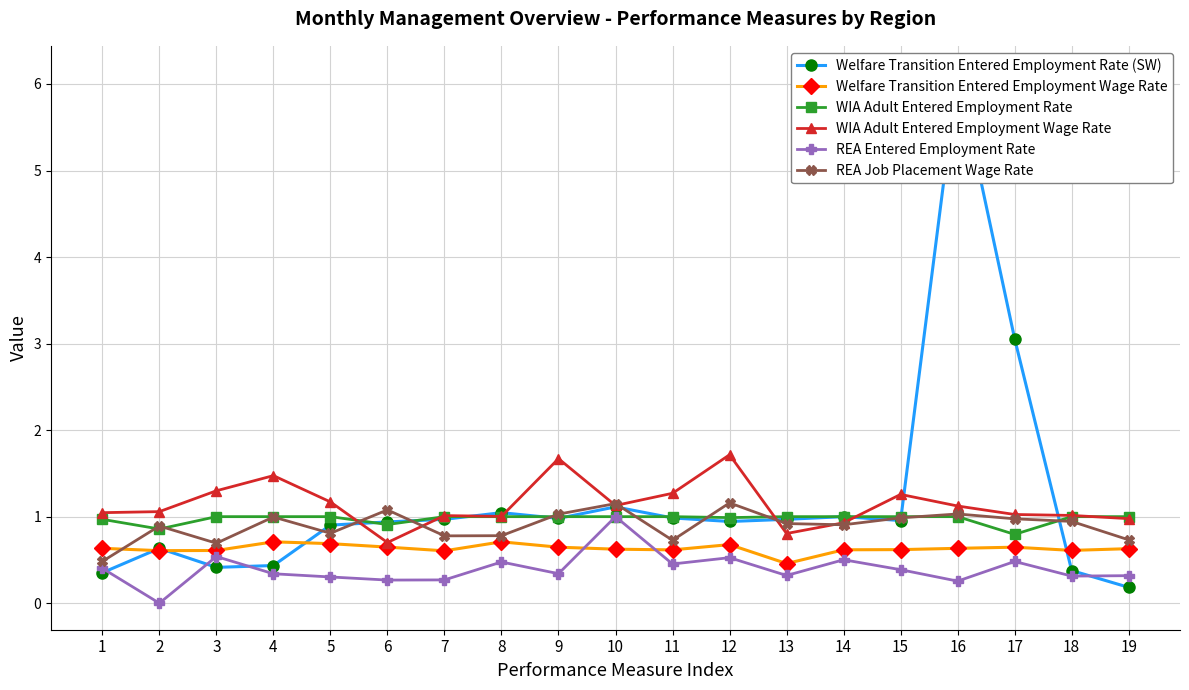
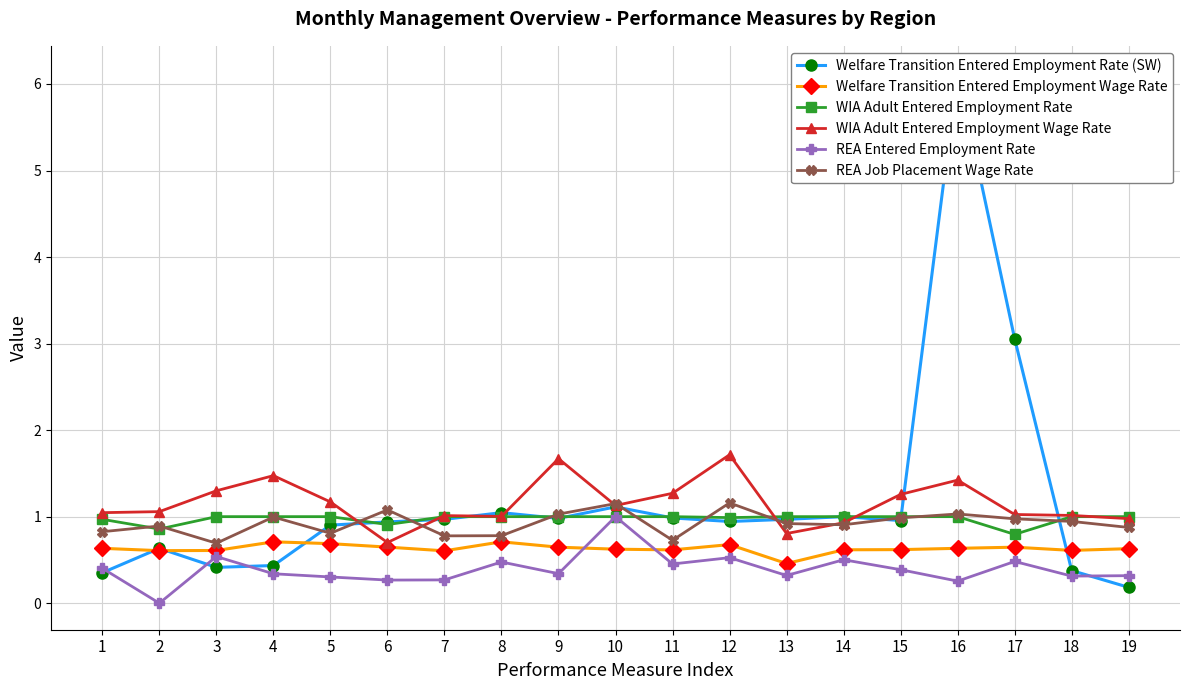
  {
    "Welfare Transition Entered Employment Rate (SW)": {
      "1": 0.4,
      "3": 0.4,
      "4": 0.4,
      "5": 0.9,
      "6": 0.9,
      "7": 1.0,
      "8": 1.0,
      "12": 0.9,
      "13": 1.0,
      "15": 1.0,
      "17": 3.1,
      "18": 0.4,
      "19": 0.2
    },
    "Welfare Transition Entered Employment Wage Rate": {
      "1": 0.6,
      "3": 0.6,
      "4": 0.7,
      "5": 0.7,
      "6": 0.6,
      "7": 0.6,
      "8": 0.7,
      "9": 0.6,
      "10": 0.6,
      "11": 0.6,
      "12": 0.7,
      "13": 0.5,
      "14": 0.6,
      "15": 0.6,
      "16": 0.6,
      "17": 0.6,
      "18": 0.6,
      "19": 0.6
    },
    "WIA Adult Entered Employment Rate": {
      "1": 1.0,
      "2": 0.9,
      "3": 1.0,
      "5": 1.0,
      "6": 0.9,
      "12": 1.0,
      "13": 1.0,
      "16": 1.0,
      "17": 0.8
    },
    "WIA Adult Entered Employment Wage Rate": {
      "1": 1.0,
      "2": 1.1,
      "3": 1.3,
      "4": 1.5,
      "5": 1.2,
      "6": 0.7,
      "9": 1.7,
      "11": 1.3,
      "12": 1.7,
      "13": 0.8,
      "15": 1.3,
-     "16": 1.1,
+     "16": 1.4,
      "17": 1.0
    },
    "REA Entered Employment Rate": {
      "1": 0.4,
      "2": 0.0,
      "3": 0.5,
      "4": 0.3,
      "5": 0.3,
      "6": 0.3,
      "7": 0.3,
      "8": 0.5,
      "9": 0.3,
      "11": 0.5,
      "12": 0.5,
      "13": 0.3,
      "14": 0.5,
      "15": 0.4,
      "16": 0.3,
      "17": 0.5,
      "18": 0.3,
      "19": 0.3
    },
    "REA Job Placement Wage Rate": {
-     "1": 0.5,
+     "1": 0.8,
      "2": 0.9,
      "3": 0.7,
      "5": 0.8,
      "6": 1.1,
      "7": 0.8,
      "8": 0.8,
      "11": 0.7,
      "12": 1.2,
      "13": 0.9,
      "16": 1.0,
      "17": 1.0,
      "18": 0.9,
-     "19": 0.7
+     "19": 0.9
    }
  }
